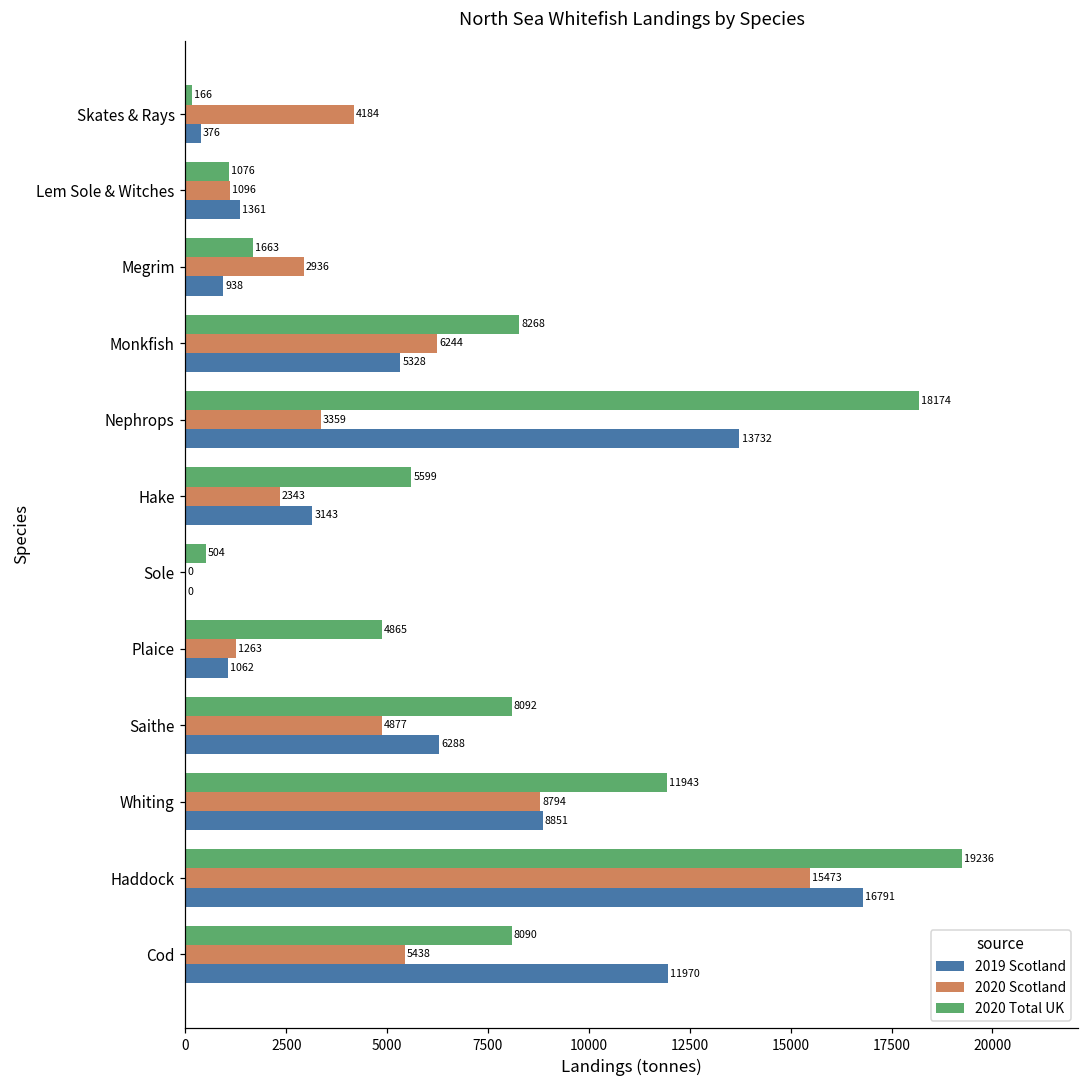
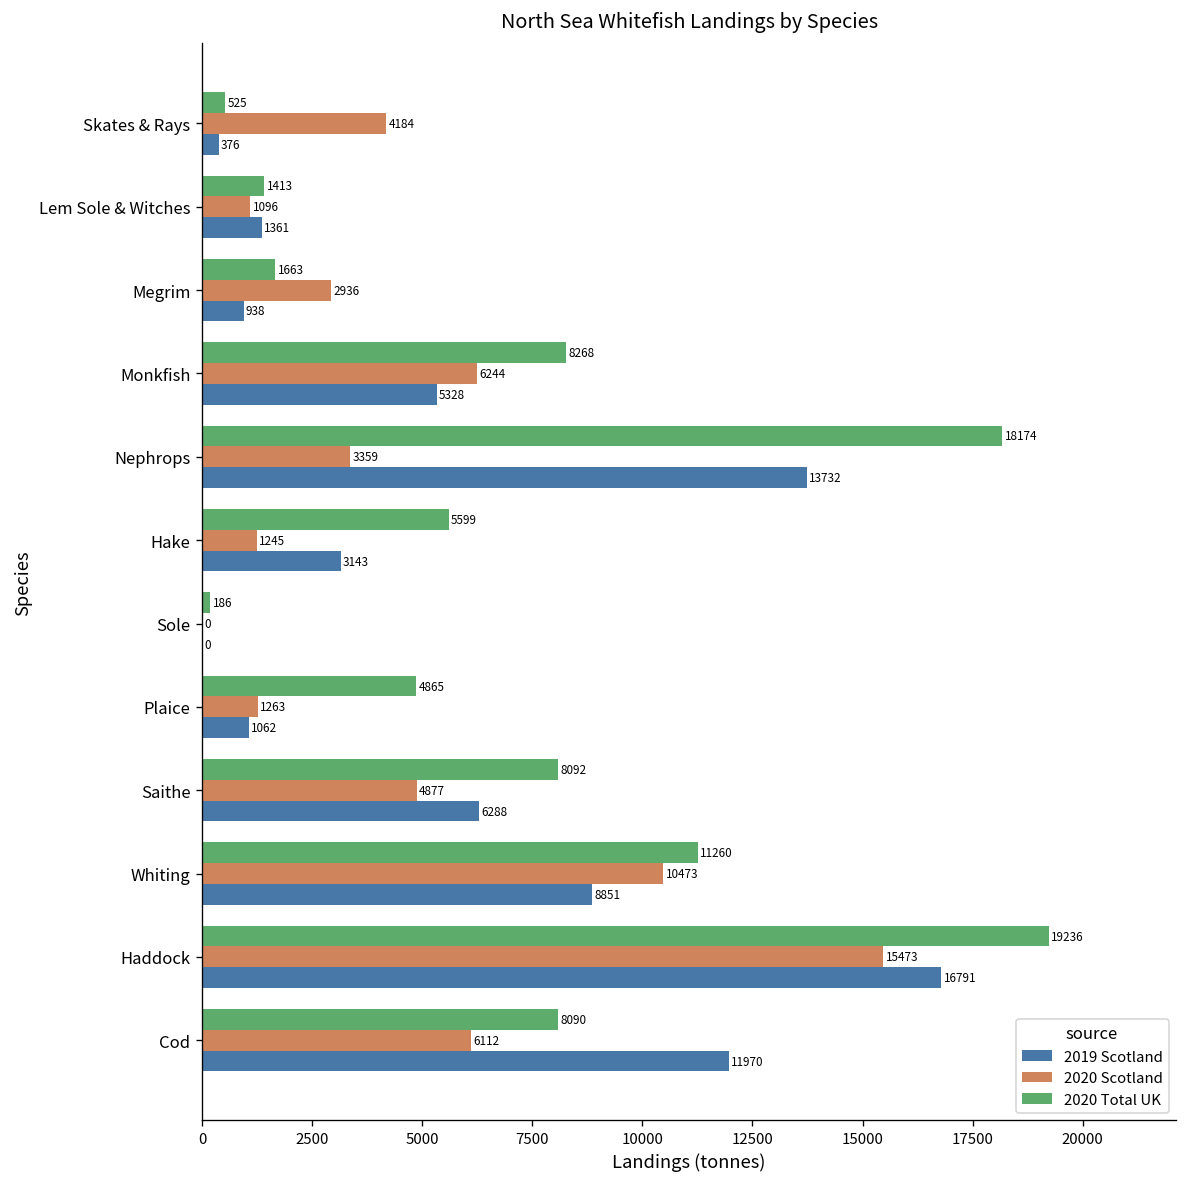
  {
    "2019 Scotland": {
      "Skates & Rays": 376,
      "Lem Sole & Witches": 1361,
      "Megrim": 938,
      "Monkfish": 5328,
      "Nephrops": 13732,
      "Hake": 3143,
      "Sole": 0,
      "Plaice": 1062,
      "Saithe": 6288,
      "Whiting": 8851,
      "Haddock": 16791,
      "Cod": 11970
    },
    "2020 Scotland": {
      "Skates & Rays": 4184,
      "Lem Sole & Witches": 1096,
      "Megrim": 2936,
      "Monkfish": 6244,
      "Nephrops": 3359,
-     "Hake": 2343,
+     "Hake": 1245,
      "Sole": 0,
      "Plaice": 1263,
      "Saithe": 4877,
-     "Whiting": 8794,
+     "Whiting": 10473,
      "Haddock": 15473,
-     "Cod": 5438
+     "Cod": 6112
    },
    "2020 Total UK": {
-     "Skates & Rays": 166,
-     "Lem Sole & Witches": 1076,
+     "Skates & Rays": 525,
+     "Lem Sole & Witches": 1413,
      "Megrim": 1663,
      "Monkfish": 8268,
      "Nephrops": 18174,
      "Hake": 5599,
-     "Sole": 504,
+     "Sole": 186,
      "Plaice": 4865,
      "Saithe": 8092,
-     "Whiting": 11943,
+     "Whiting": 11260,
      "Haddock": 19236,
      "Cod": 8090
    }
  }
